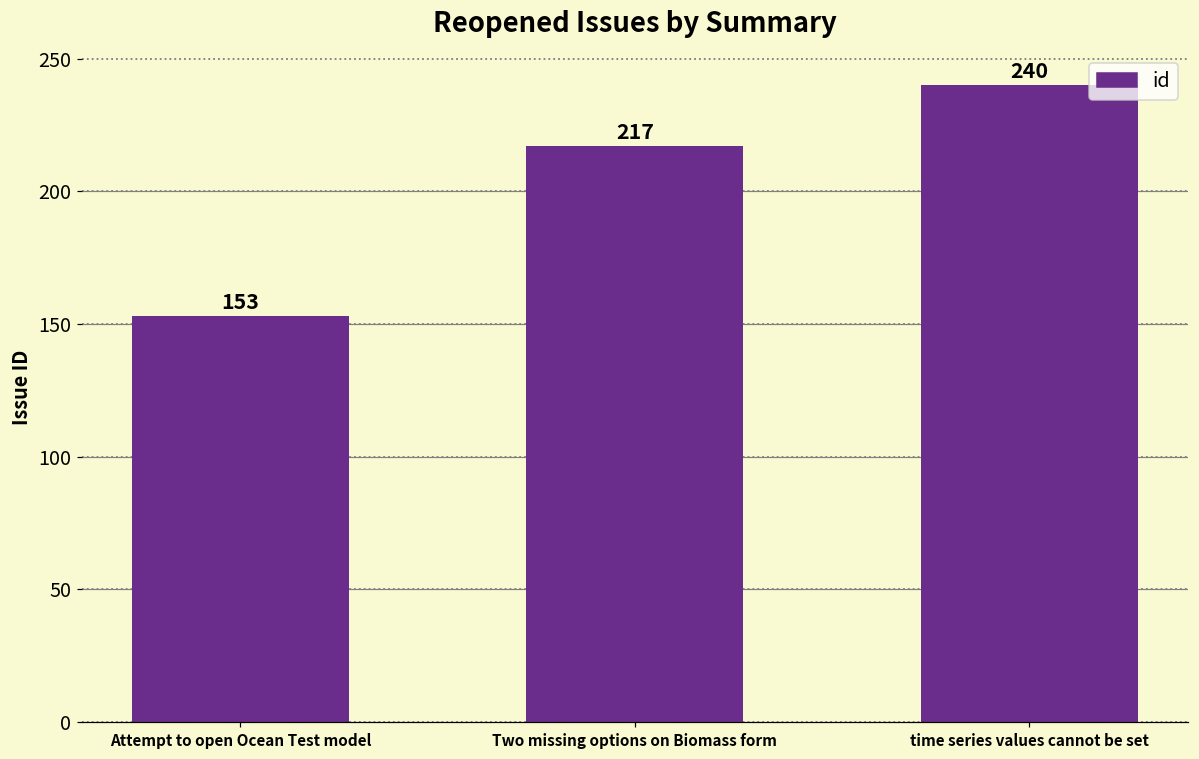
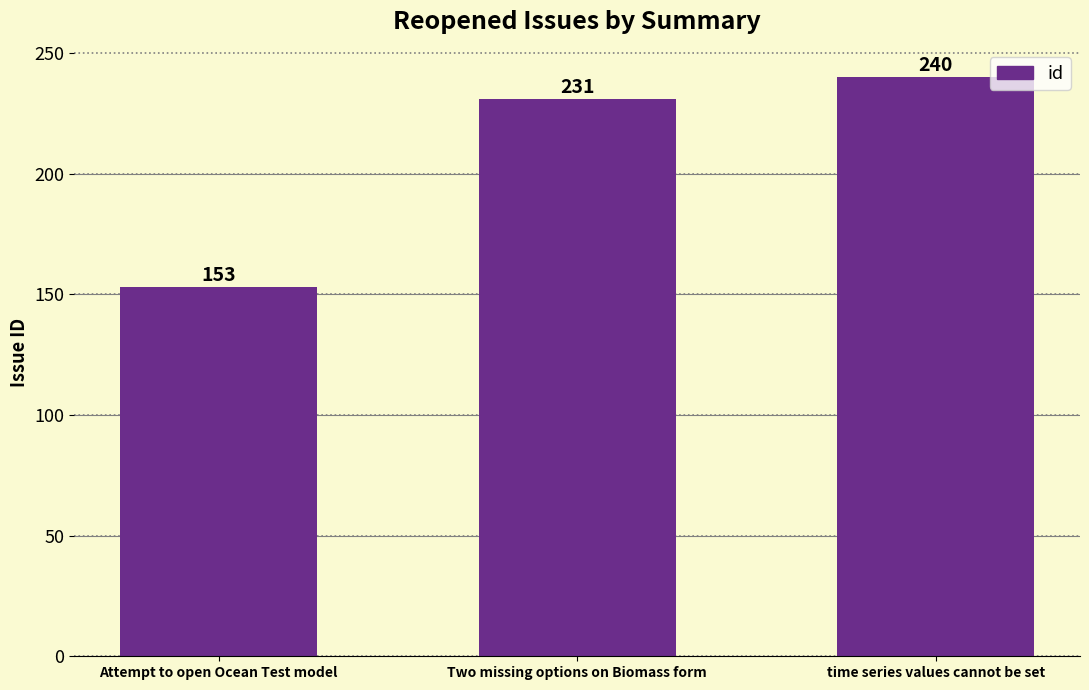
  {
    "Attempt to open Ocean Test model": 153,
-   "Two missing options on Biomass form": 217,
+   "Two missing options on Biomass form": 231,
    "time series values cannot be set": 240
  }
